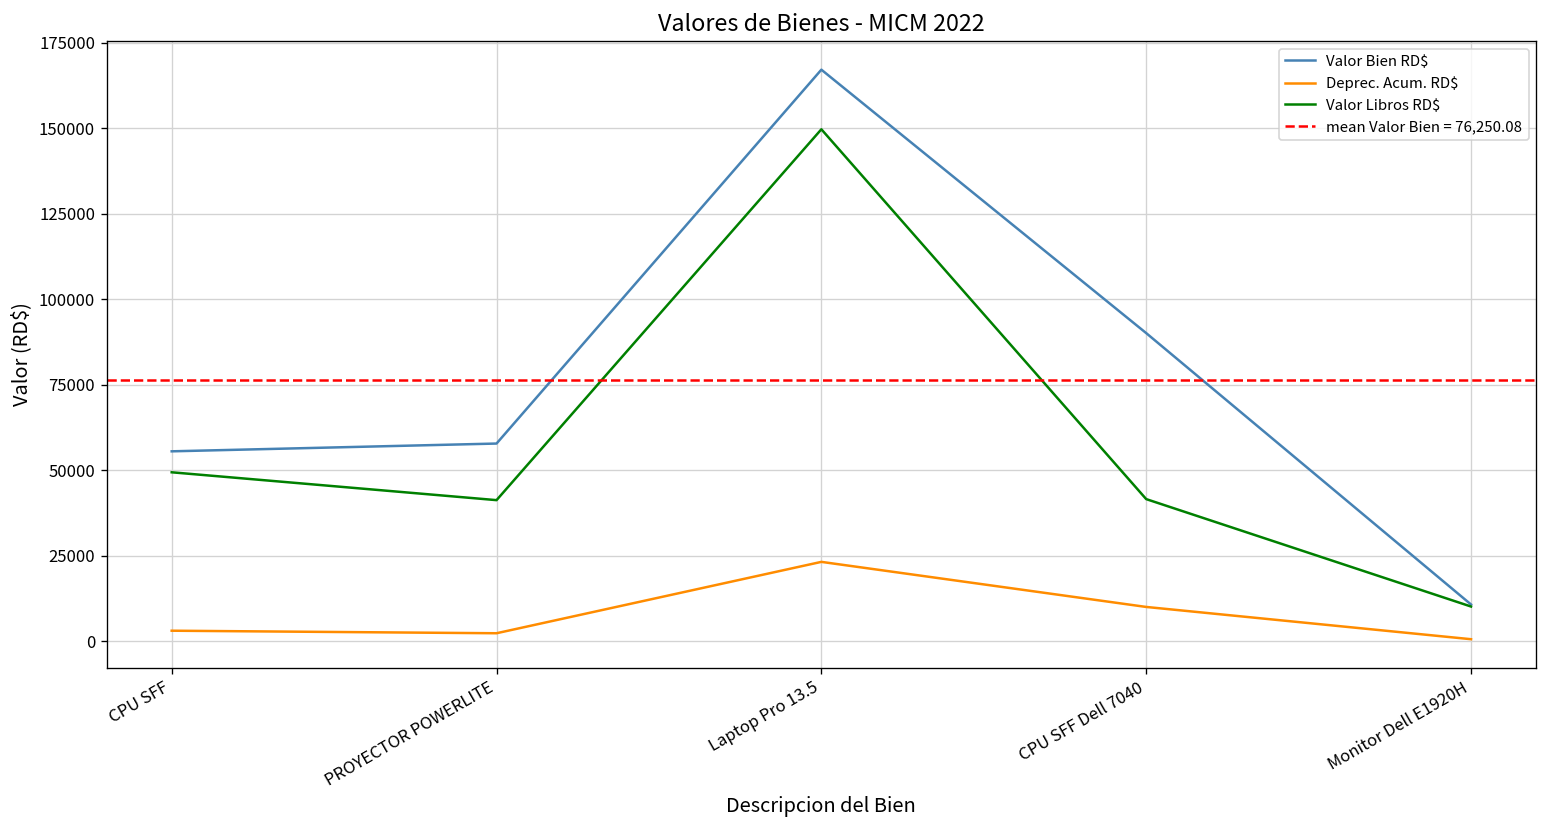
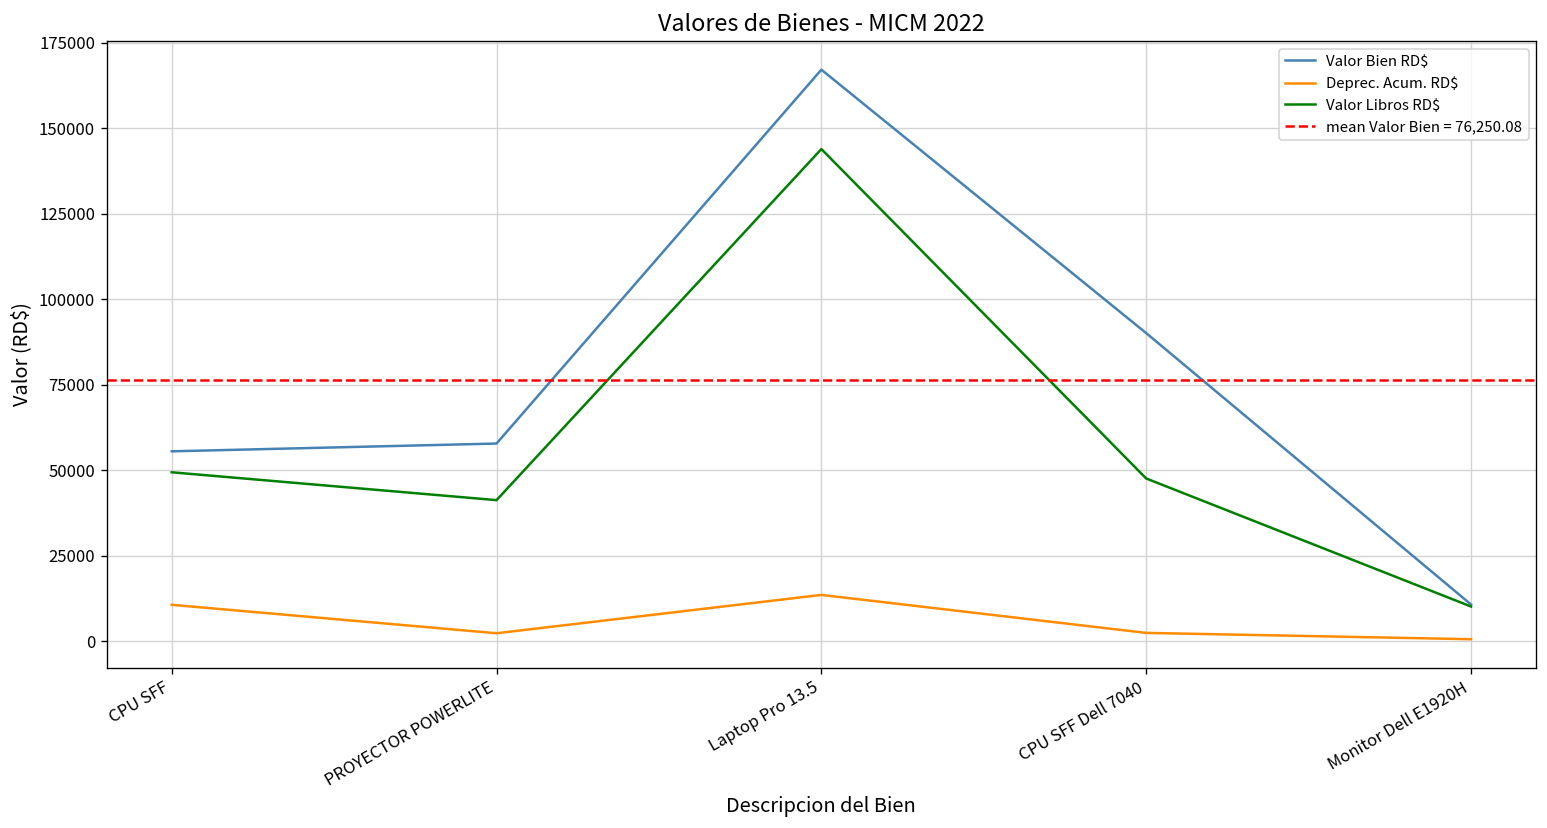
  {
    "Valor Bien RD$": {
      "CPU SFF": 56000,
      "PROYECTOR POWERLITE": 58000,
      "Laptop Pro 13.5": 167000,
      "CPU SFF Dell 7040": 90000
    },
    "Deprec. Acum. RD$": {
-     "CPU SFF": 3000,
+     "CPU SFF": 11000,
      "PROYECTOR POWERLITE": 2000,
-     "Laptop Pro 13.5": 23000,
-     "CPU SFF Dell 7040": 10000,
+     "Laptop Pro 13.5": 14000,
+     "CPU SFF Dell 7040": 2000,
      "Monitor Dell E1920H": 1000
    },
    "Valor Libros RD$": {
      "CPU SFF": 49000,
      "PROYECTOR POWERLITE": 41000,
-     "Laptop Pro 13.5": 150000,
-     "CPU SFF Dell 7040": 42000
+     "Laptop Pro 13.5": 144000,
+     "CPU SFF Dell 7040": 48000
    }
  }
